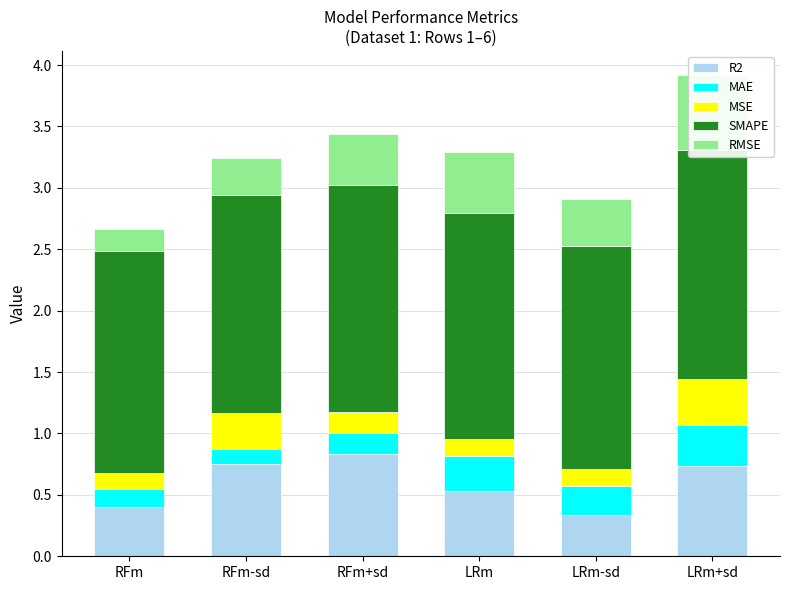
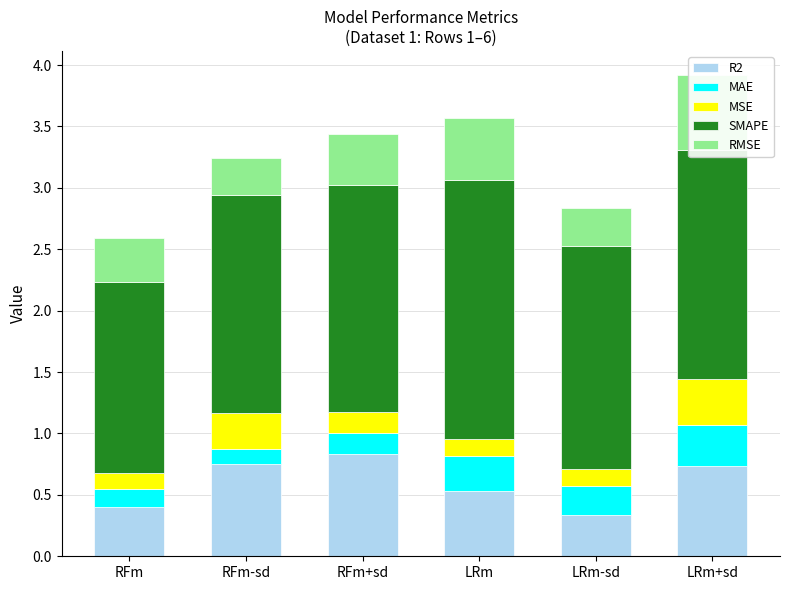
  {
    "R2": {
      "RFm": 0.40,
      "RFm-sd": 0.75,
      "RFm+sd": 0.83,
      "LRm": 0.54,
      "LRm-sd": 0.34,
      "LRm+sd": 0.73
    },
    "MAE": {
      "RFm": 0.15,
      "RFm-sd": 0.12,
      "RFm+sd": 0.17,
      "LRm": 0.28,
      "LRm-sd": 0.23,
      "LRm+sd": 0.33
    },
    "MSE": {
      "RFm": 0.13,
      "RFm-sd": 0.29,
      "RFm+sd": 0.17,
      "LRm": 0.14,
      "LRm-sd": 0.14,
      "LRm+sd": 0.38
    },
    "SMAPE": {
-     "RFm": 1.81,
+     "RFm": 1.55,
      "RFm-sd": 1.77,
      "RFm+sd": 1.84,
-     "LRm": 1.84,
+     "LRm": 2.11,
      "LRm-sd": 1.82
    },
    "RMSE": {
-     "RFm": 0.17,
+     "RFm": 0.36,
      "RFm-sd": 0.30,
      "RFm+sd": 0.42,
      "LRm": 0.50,
-     "LRm-sd": 0.38
+     "LRm-sd": 0.31
    }
  }
